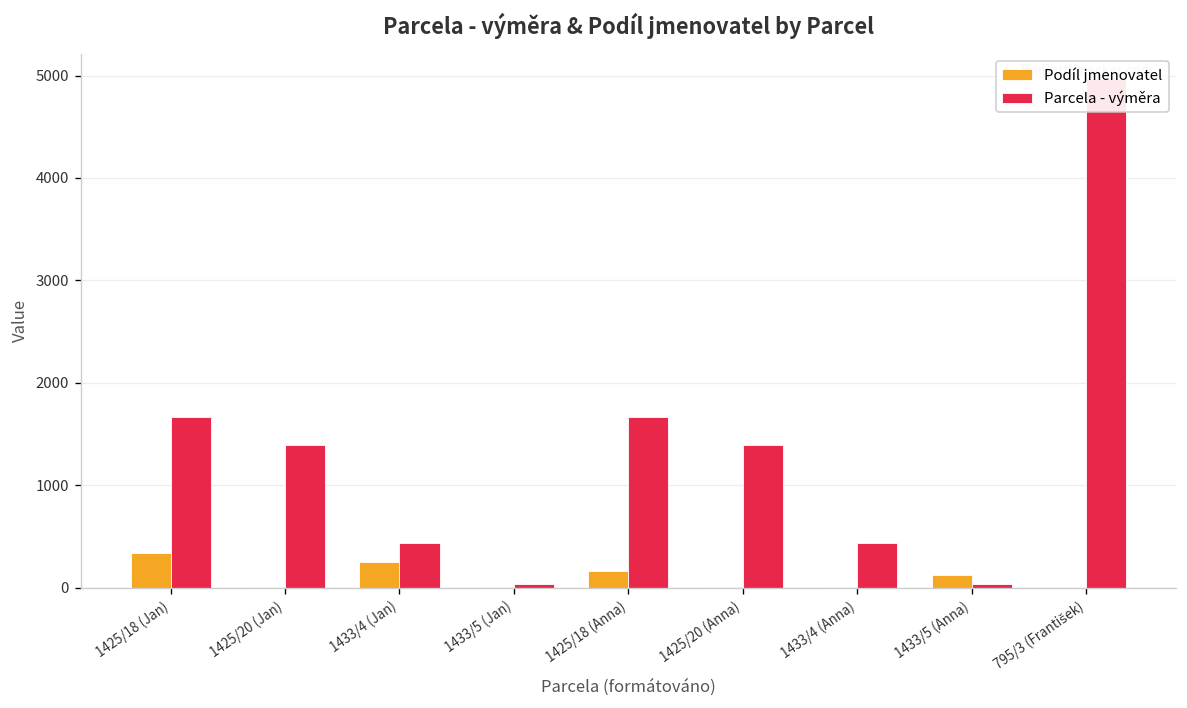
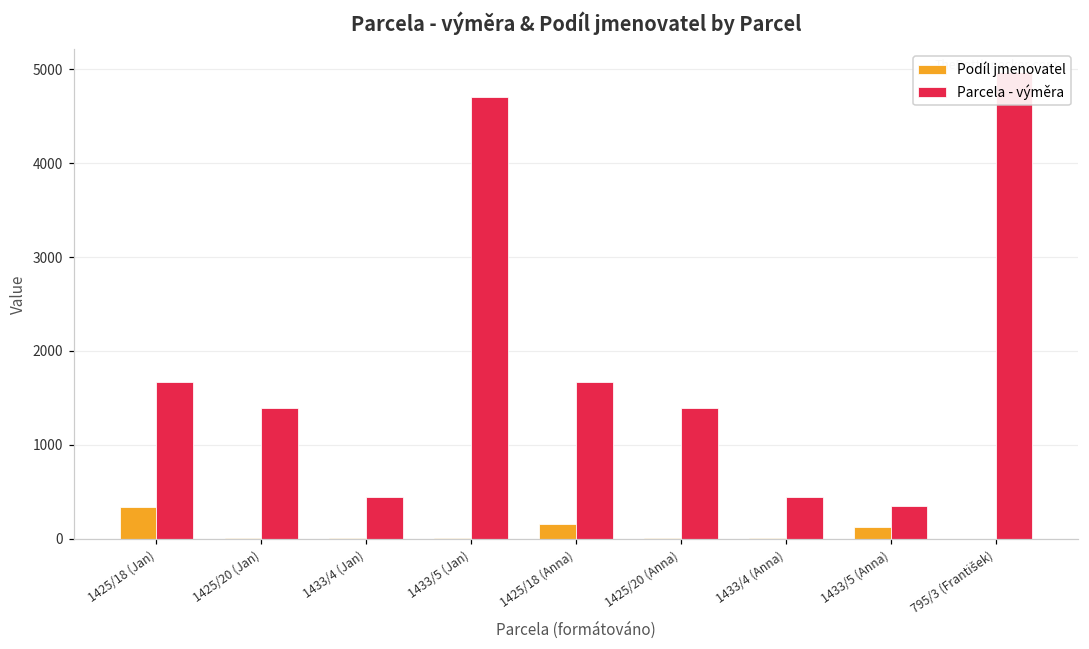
  {
    "Podíl jmenovatel": {
      "1425/18 (Jan)": 300,
-     "1433/4 (Jan)": 200,
+     "1433/4 (Jan)": 0,
      "1425/18 (Anna)": 200,
      "1433/5 (Anna)": 100
    },
    "Parcela - výměra": {
      "1425/18 (Jan)": 1700,
      "1425/20 (Jan)": 1400,
      "1433/4 (Jan)": 400,
-     "1433/5 (Jan)": 0,
+     "1433/5 (Jan)": 4700,
      "1425/18 (Anna)": 1700,
      "1425/20 (Anna)": 1400,
      "1433/4 (Anna)": 400,
-     "1433/5 (Anna)": 0
+     "1433/5 (Anna)": 400
    }
  }
